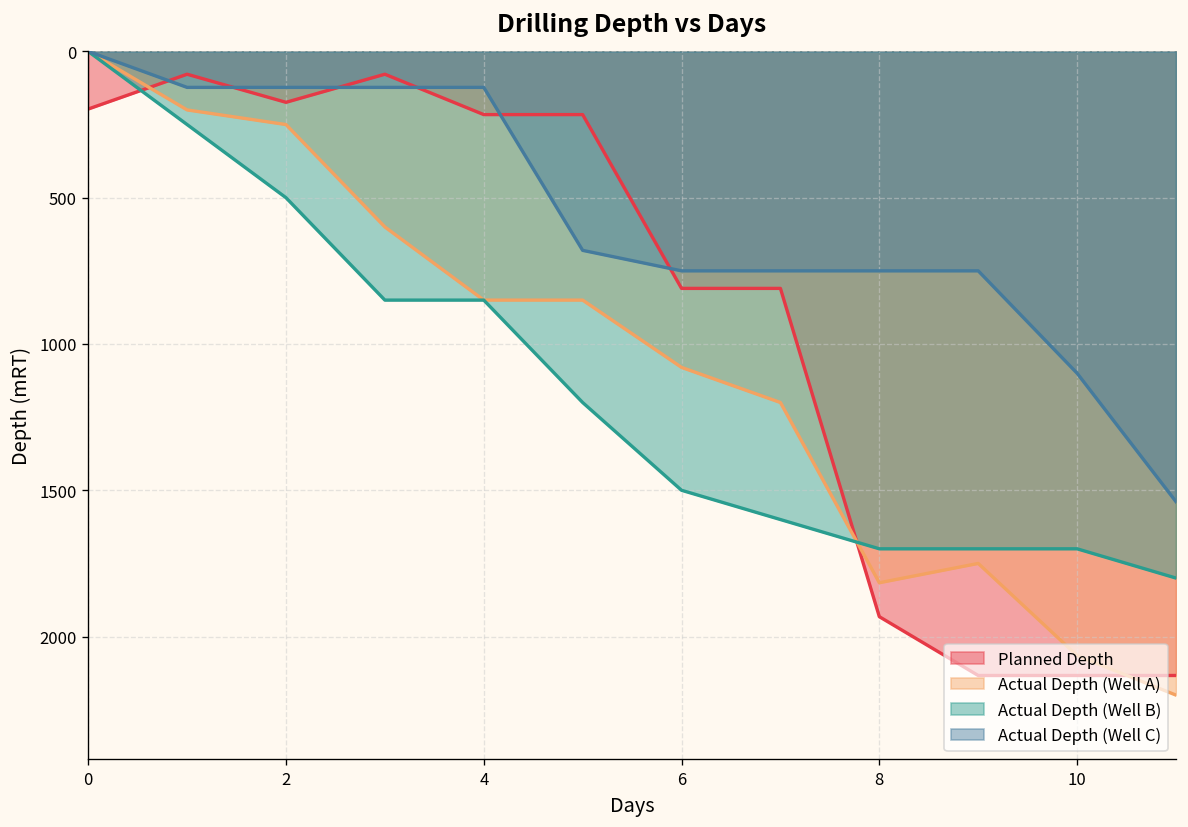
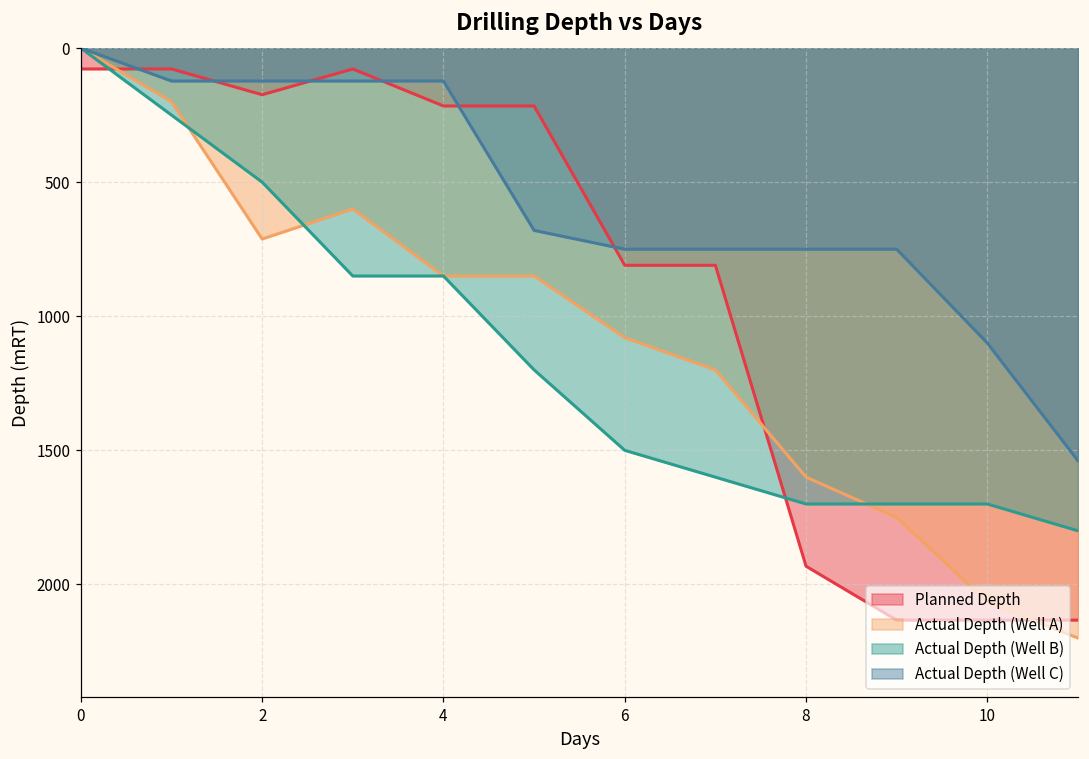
  {
    "Planned Depth": {
-     "0": 200,
+     "0": 80,
      "2": 170,
      "4": 220,
      "6": 810,
      "8": 1930
    },
    "Actual Depth (Well A)": {
-     "2": 250,
+     "2": 710,
      "6": 1080,
-     "8": 1820
+     "8": 1600
    }
  }
